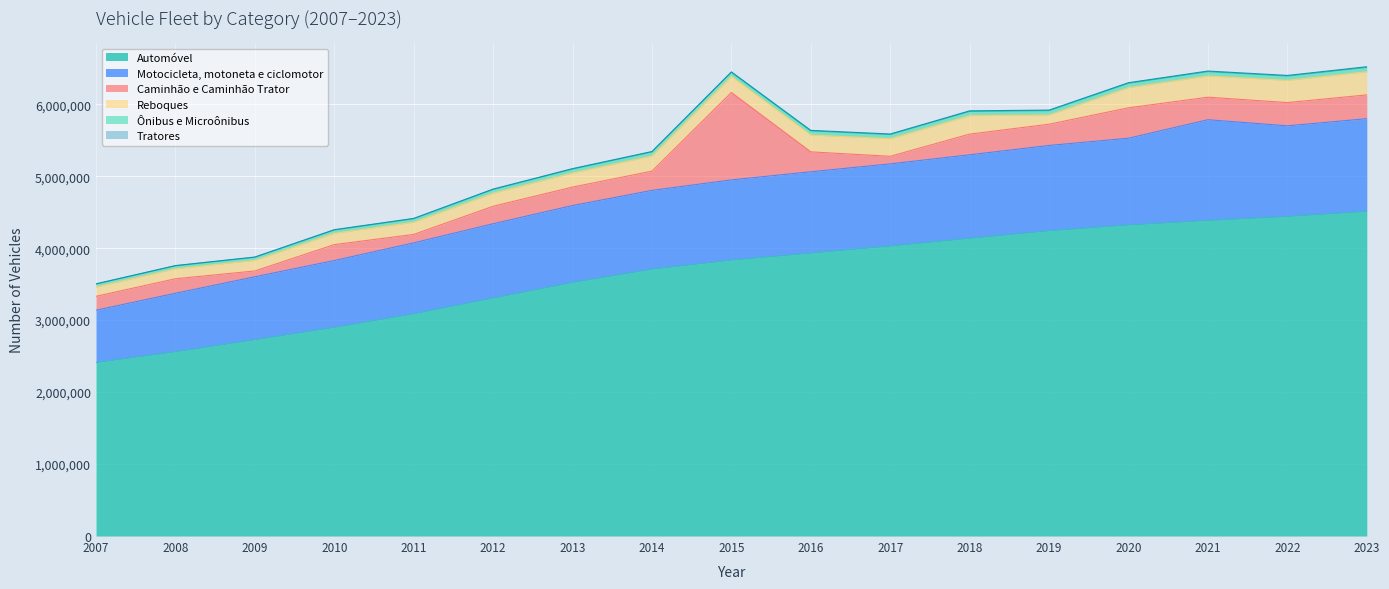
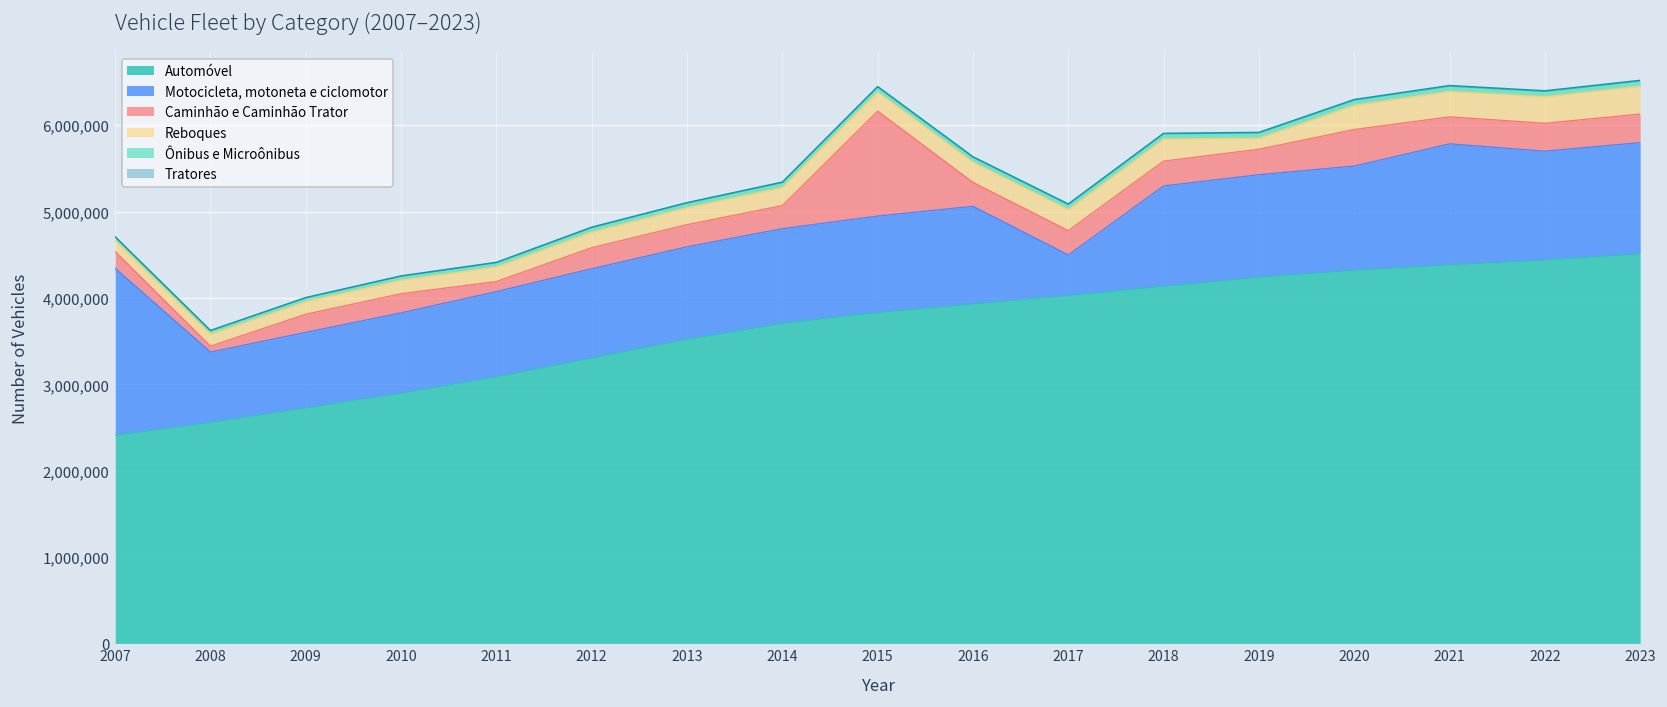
  {
    "Motocicleta, motoneta e ciclomotor": {
-     "2007": "700,000",
+     "2007": "1,900,000",
      "2008": "800,000",
      "2009": "900,000",
      "2010": "900,000",
      "2011": "1,000,000",
      "2012": "1,000,000",
      "2013": "1,100,000",
      "2014": "1,100,000",
      "2015": "1,100,000",
      "2016": "1,100,000",
-     "2017": "1,100,000",
+     "2017": "500,000",
      "2018": "1,200,000",
      "2019": "1,200,000",
      "2020": "1,200,000",
      "2021": "1,400,000",
      "2022": "1,300,000",
      "2023": "1,300,000"
    },
    "Caminhão e Caminhão Trator": {
      "2007": "200,000",
-     "2008": "200,000",
-     "2009": "100,000",
+     "2008": "100,000",
+     "2009": "200,000",
      "2010": "200,000",
      "2011": "100,000",
      "2012": "200,000",
      "2013": "300,000",
      "2014": "300,000",
      "2015": "1,200,000",
      "2016": "300,000",
-     "2017": "100,000",
+     "2017": "300,000",
      "2018": "300,000",
      "2019": "300,000",
      "2020": "400,000",
      "2021": "300,000",
      "2022": "300,000",
      "2023": "300,000"
    },
    "Reboques": {
      "2007": "100,000",
      "2008": "100,000",
      "2009": "100,000",
      "2010": "200,000",
      "2011": "200,000",
      "2012": "200,000",
      "2013": "200,000",
      "2014": "200,000",
      "2015": "200,000",
      "2016": "200,000",
      "2017": "200,000",
      "2018": "300,000",
      "2019": "100,000",
      "2020": "300,000",
      "2021": "300,000",
      "2022": "300,000",
      "2023": "300,000"
    }
  }
